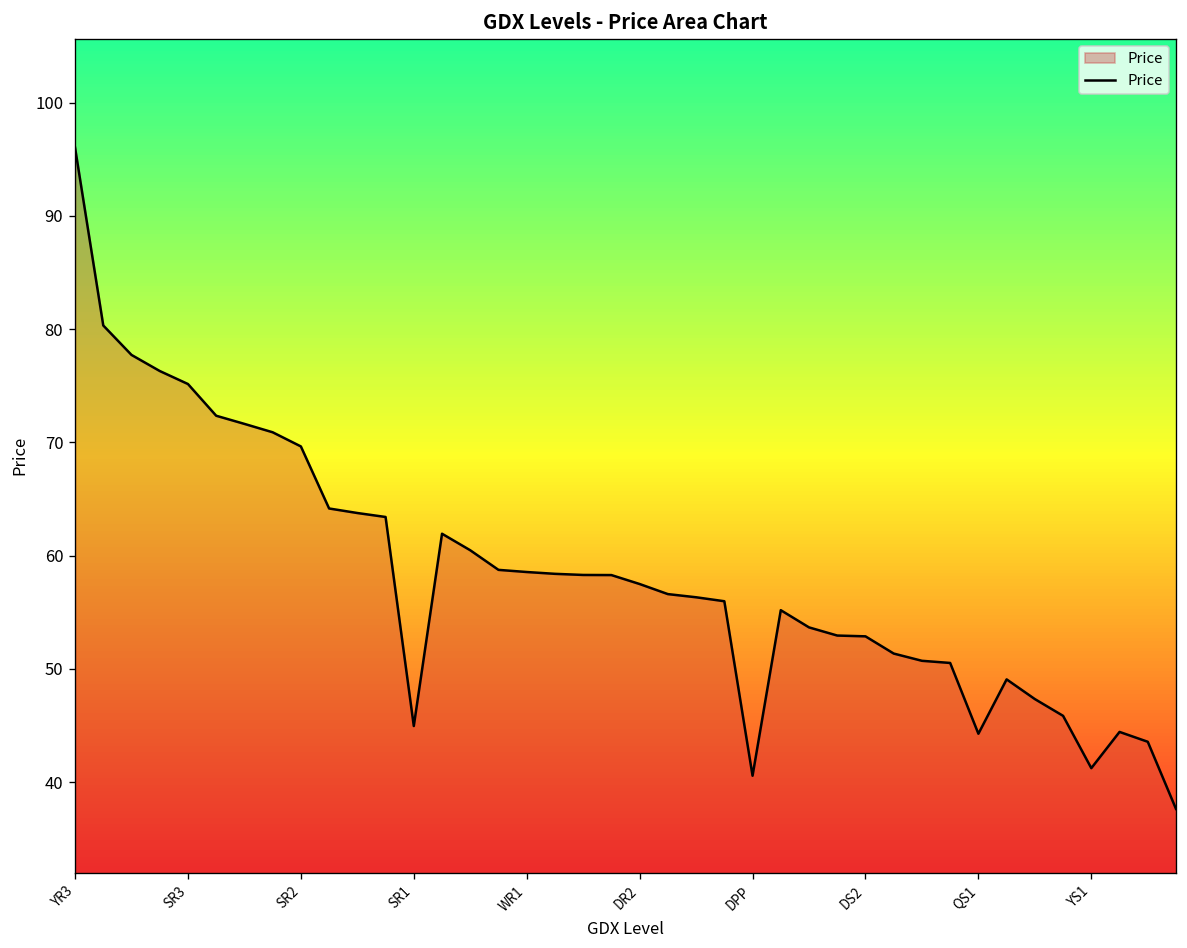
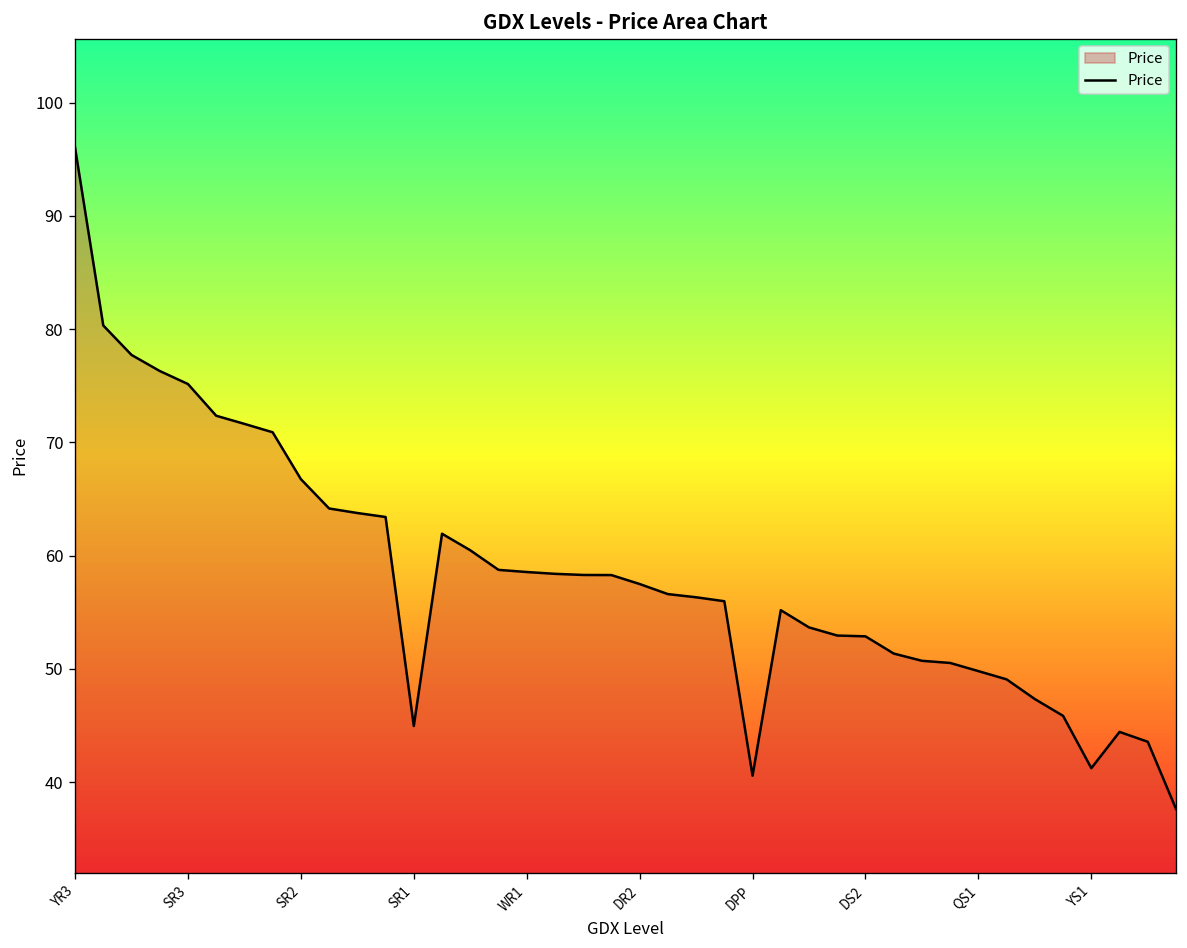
  {
    "YR3": 96,
    "SR3": 75,
-   "SR2": 70,
+   "SR2": 67,
    "SR1": 45,
    "WR1": 59,
    "DR2": 58,
    "DPP": 41,
    "DS2": 53,
-   "QS1": 44,
+   "QS1": 50,
    "YS1": 41
  }
